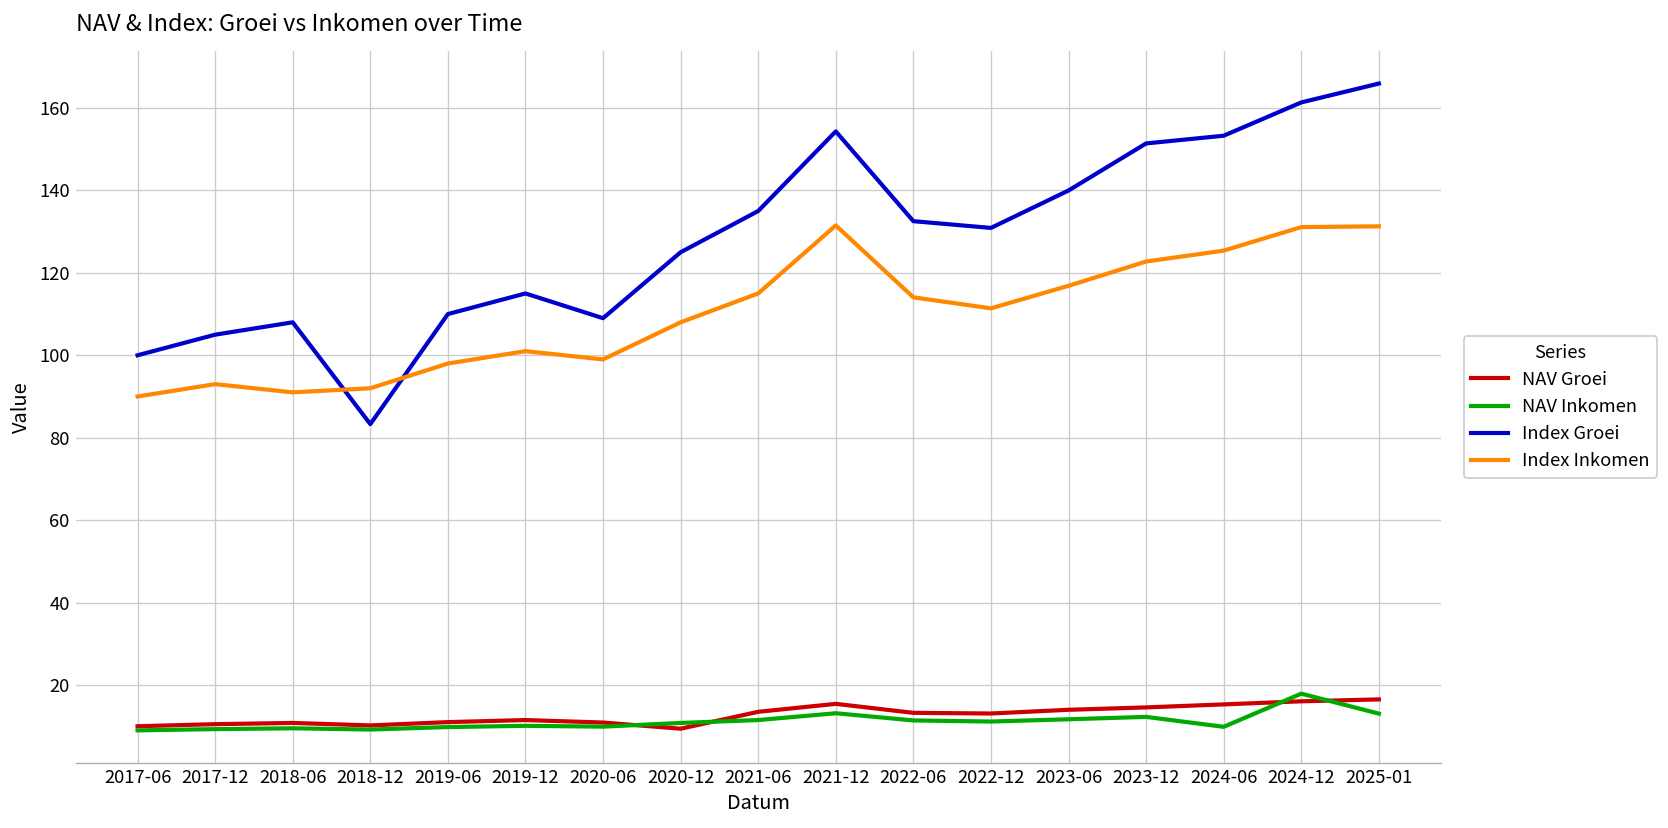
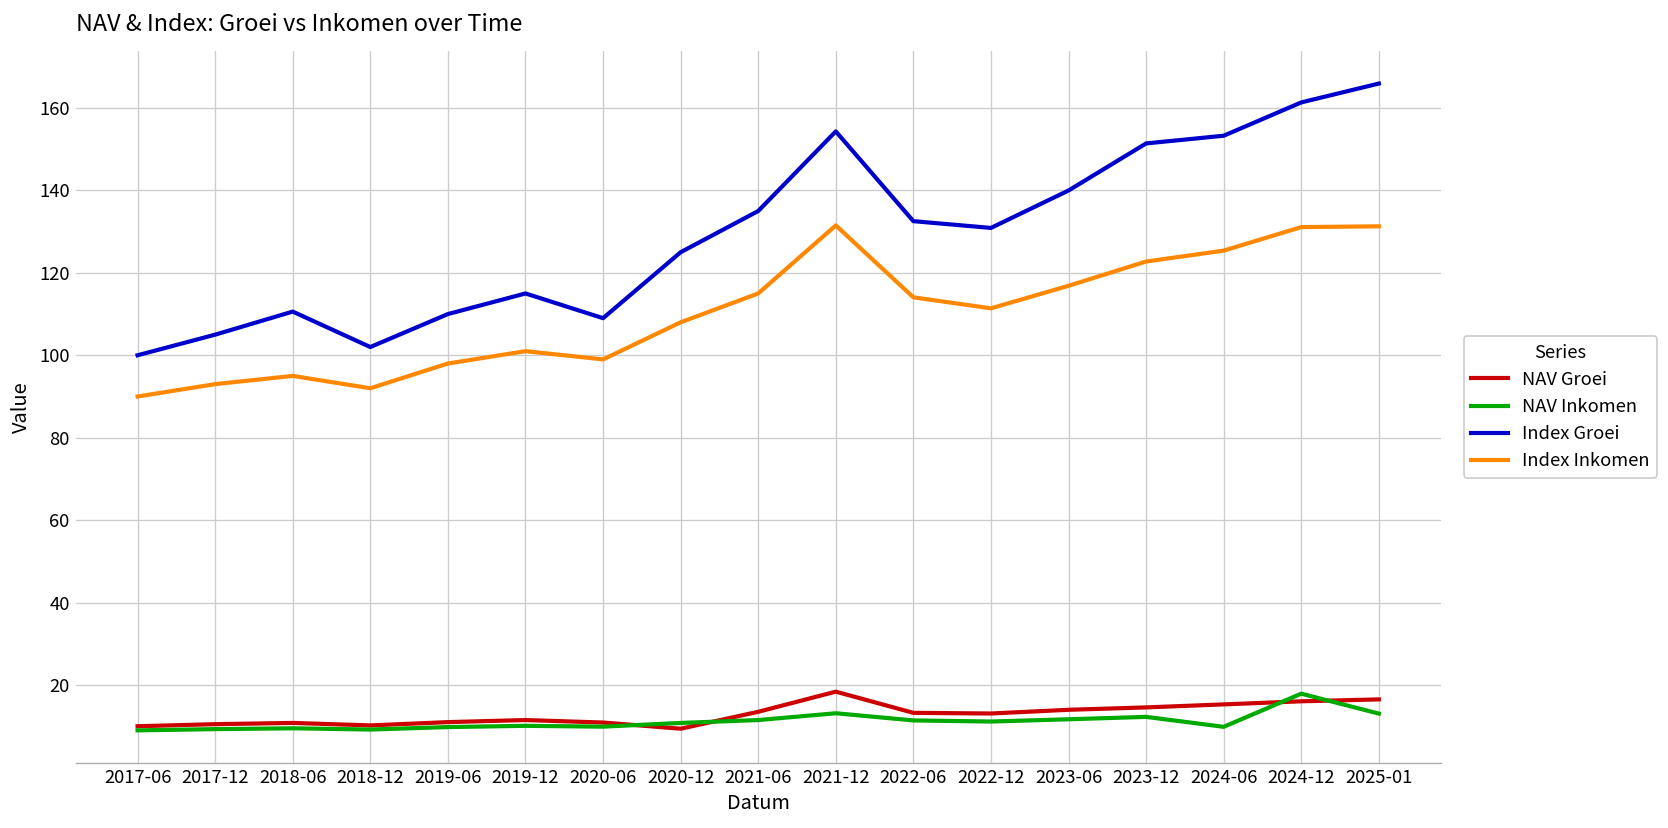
  {
    "NAV Groei": {
      "2017-06": 10,
      "2017-12": 11,
      "2018-06": 11,
      "2018-12": 10,
      "2019-06": 11,
      "2019-12": 12,
      "2020-06": 11,
      "2020-12": 9,
      "2021-06": 14,
-     "2021-12": 15,
+     "2021-12": 18,
      "2022-06": 13,
      "2022-12": 13,
      "2023-06": 14,
      "2023-12": 15,
      "2024-06": 15,
      "2024-12": 16,
      "2025-01": 17
    },
    "NAV Inkomen": {
      "2017-06": 9,
      "2017-12": 9,
      "2018-06": 10,
      "2018-12": 9,
      "2019-06": 10,
      "2019-12": 10,
      "2020-06": 10,
      "2020-12": 11,
      "2021-06": 12,
      "2021-12": 13,
      "2022-06": 11,
      "2022-12": 11,
      "2023-06": 12,
      "2023-12": 12,
      "2024-06": 10,
      "2024-12": 18,
      "2025-01": 13
    },
    "Index Groei": {
      "2017-06": 100,
      "2017-12": 105,
-     "2018-06": 108,
-     "2018-12": 83,
+     "2018-06": 111,
+     "2018-12": 102,
      "2019-06": 110,
      "2019-12": 115,
      "2020-06": 109,
      "2020-12": 125,
      "2021-06": 135,
      "2021-12": 154,
      "2022-06": 133,
      "2022-12": 131,
      "2023-06": 140,
      "2023-12": 151,
      "2024-06": 153,
      "2024-12": 161,
      "2025-01": 166
    },
    "Index Inkomen": {
      "2017-06": 90,
      "2017-12": 93,
-     "2018-06": 91,
+     "2018-06": 95,
      "2018-12": 92,
      "2019-06": 98,
      "2019-12": 101,
      "2020-06": 99,
      "2020-12": 108,
      "2021-06": 115,
      "2021-12": 132,
      "2022-06": 114,
      "2022-12": 111,
      "2023-06": 117,
      "2023-12": 123,
      "2024-06": 125,
      "2024-12": 131,
      "2025-01": 131
    }
  }
